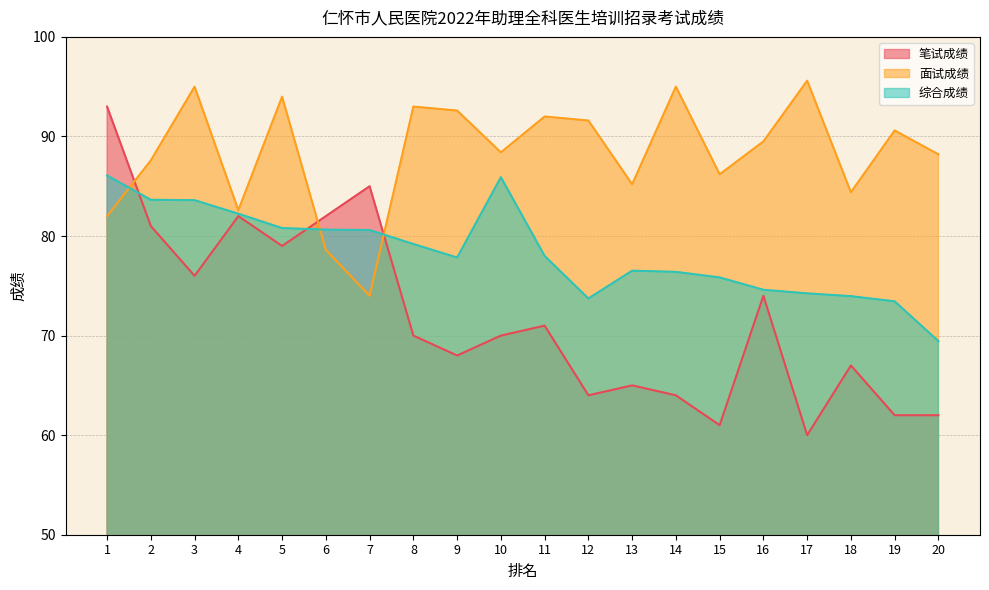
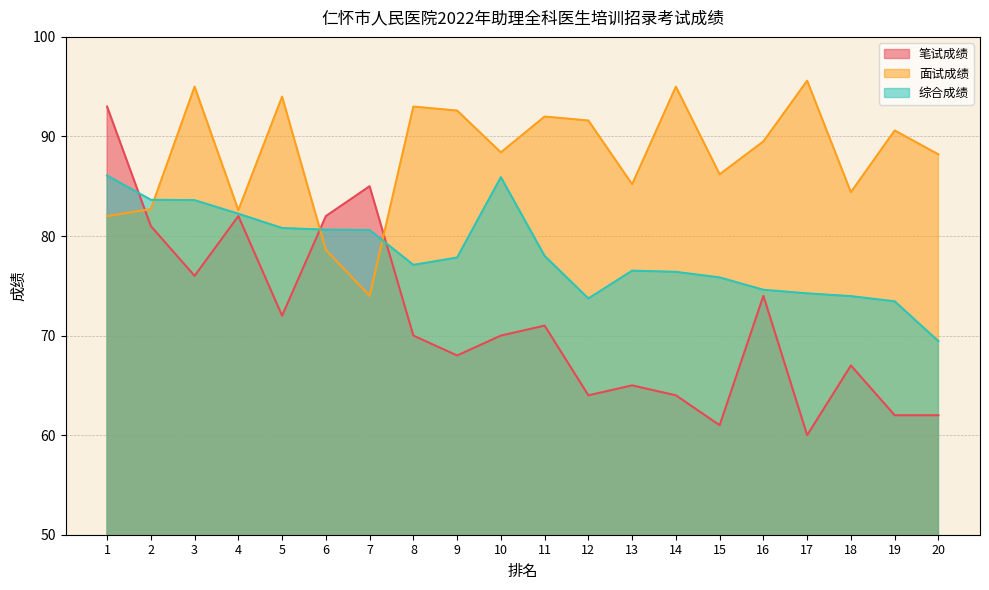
  {
    "笔试成绩": {
      "1": 93,
      "2": 81,
      "3": 76,
-     "5": 79,
+     "5": 72,
      "6": 82,
      "7": 85,
      "8": 70,
      "9": 68,
      "10": 70,
      "11": 71,
      "12": 64,
      "13": 65,
      "14": 64,
      "15": 61,
      "16": 74,
      "17": 60,
      "18": 67,
      "19": 62,
      "20": 62
    },
    "面试成绩": {
      "1": 82,
-     "2": 88,
+     "2": 83,
      "3": 95,
      "4": 83,
      "5": 94,
      "6": 79,
      "7": 74,
      "8": 93,
      "9": 93,
      "10": 88,
      "11": 92,
      "12": 92,
      "13": 85,
      "14": 95,
      "15": 86,
      "16": 90,
      "17": 96,
      "18": 84,
      "19": 91,
      "20": 88
    },
    "综合成绩": {
      "1": 86,
      "2": 84,
      "3": 84,
      "5": 81,
      "6": 81,
      "7": 81,
-     "8": 79,
+     "8": 77,
      "9": 78,
      "10": 86,
      "11": 78,
      "12": 74,
      "13": 77,
      "14": 76,
      "15": 76,
      "16": 75,
      "17": 74,
      "18": 74,
      "19": 73,
      "20": 69
    }
  }
